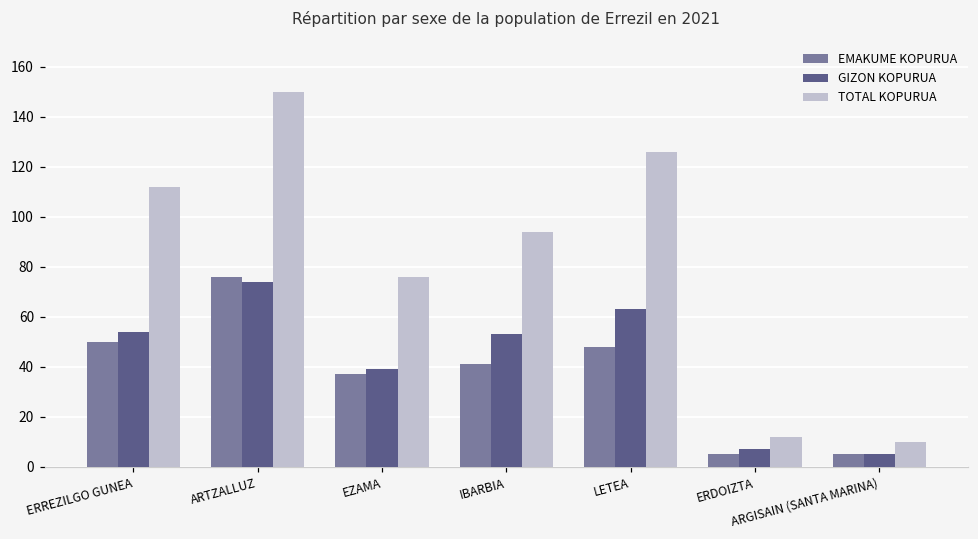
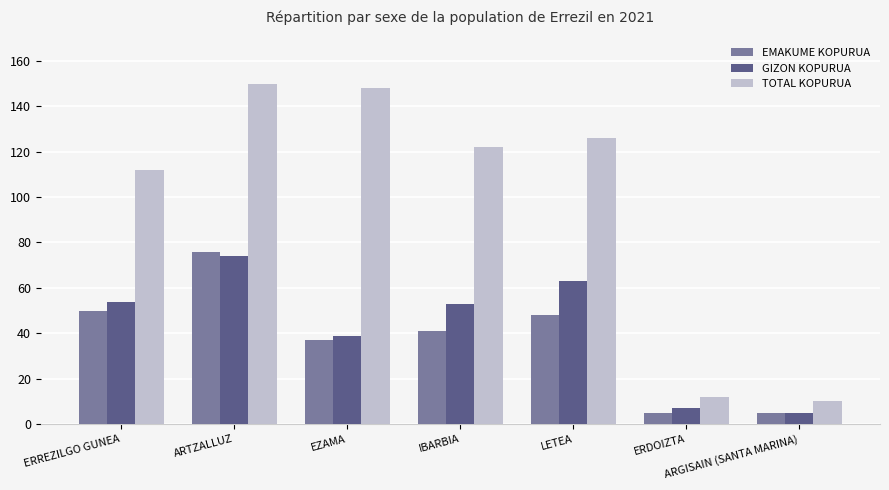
  {
    "TOTAL KOPURUA": {
      "ERREZILGO GUNEA": 112,
      "ARTZALLUZ": 150,
-     "EZAMA": 76,
-     "IBARBIA": 94,
+     "EZAMA": 148,
+     "IBARBIA": 122,
      "LETEA": 126,
      "ERDOIZTA": 12,
      "ARGISAIN (SANTA MARINA)": 10
    }
  }
